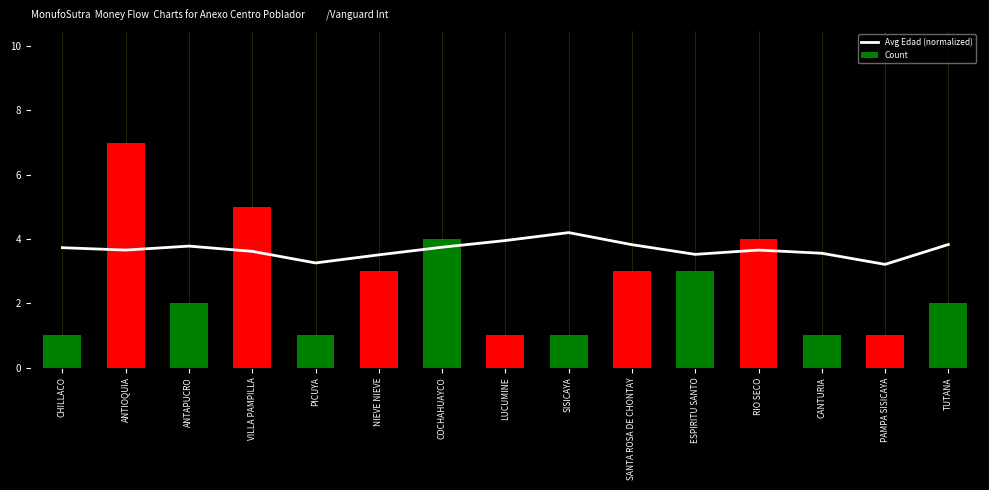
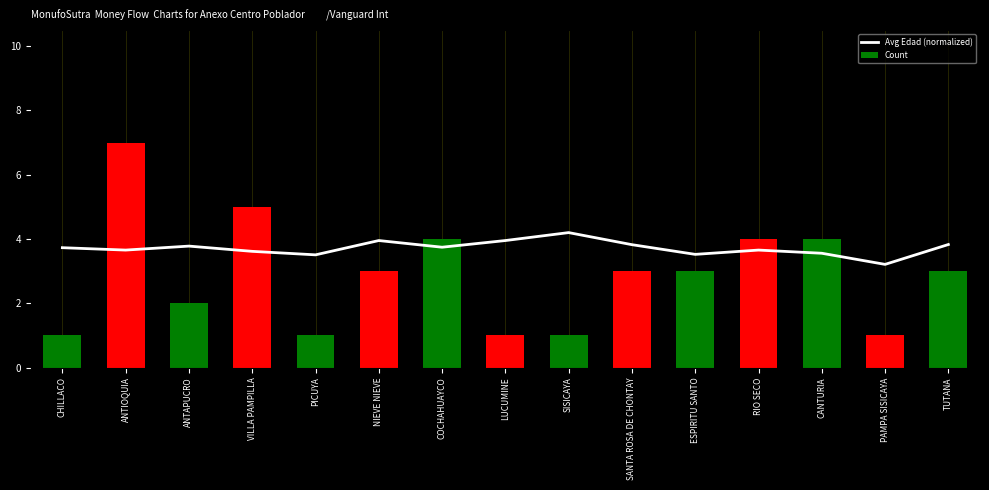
  {
    "Avg Edad (normalized)": {
      "CHILLACO": 3.7,
      "ANTIOQUIA": 3.7,
      "ANTAPUCRO": 3.8,
      "VILLA PAMPILLA": 3.6,
-     "PICUYA": 3.3,
-     "NIEVE NIEVE": 3.5,
+     "PICUYA": 3.5,
+     "NIEVE NIEVE": 4.0,
      "COCHAHUAYCO": 3.7,
      "LUCUMINE": 4.0,
      "SISICAYA": 4.2,
      "SANTA ROSA DE CHONTAY": 3.8,
      "ESPIRITU SANTO": 3.5,
      "RIO SECO": 3.7,
      "CANTURIA": 3.6,
      "PAMPA SISICAYA": 3.2,
      "TUTANA": 3.8
    },
    "Count": {
      "CHILLACO": 1,
      "ANTIOQUIA": 7,
      "ANTAPUCRO": 2,
      "VILLA PAMPILLA": 5,
      "PICUYA": 1,
      "NIEVE NIEVE": 3,
      "COCHAHUAYCO": 4,
      "LUCUMINE": 1,
      "SISICAYA": 1,
      "SANTA ROSA DE CHONTAY": 3,
      "ESPIRITU SANTO": 3,
      "RIO SECO": 4,
-     "CANTURIA": 1,
+     "CANTURIA": 4,
      "PAMPA SISICAYA": 1,
-     "TUTANA": 2
+     "TUTANA": 3
    }
  }
